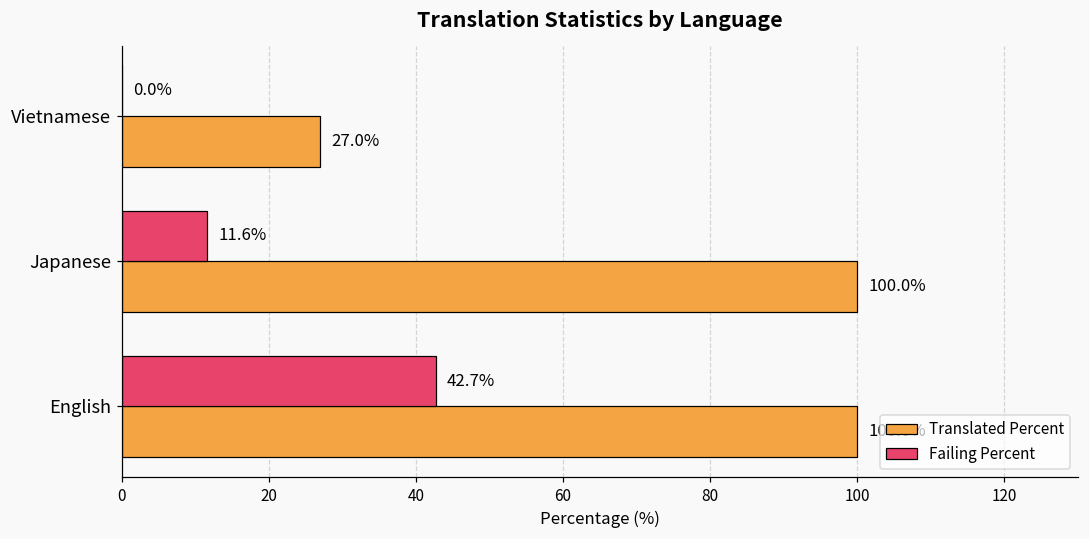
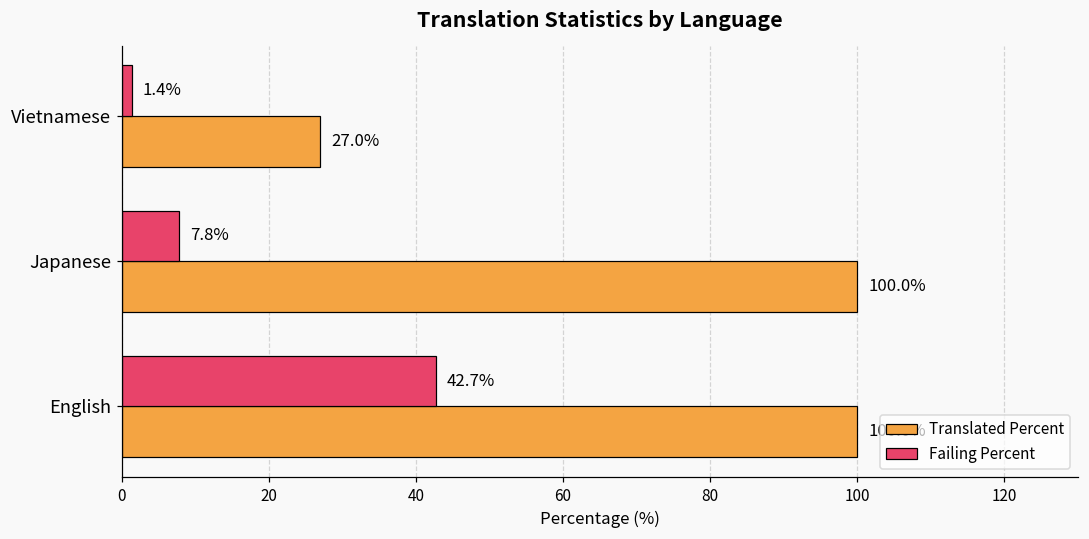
  {
    "Translated Percent": {
      "Vietnamese": "27.0%",
      "Japanese": "100.0%"
    },
    "Failing Percent": {
-     "Vietnamese": "0.0%",
-     "Japanese": "11.6%",
+     "Vietnamese": "1.4%",
+     "Japanese": "7.8%",
      "English": "42.7%"
    }
  }
